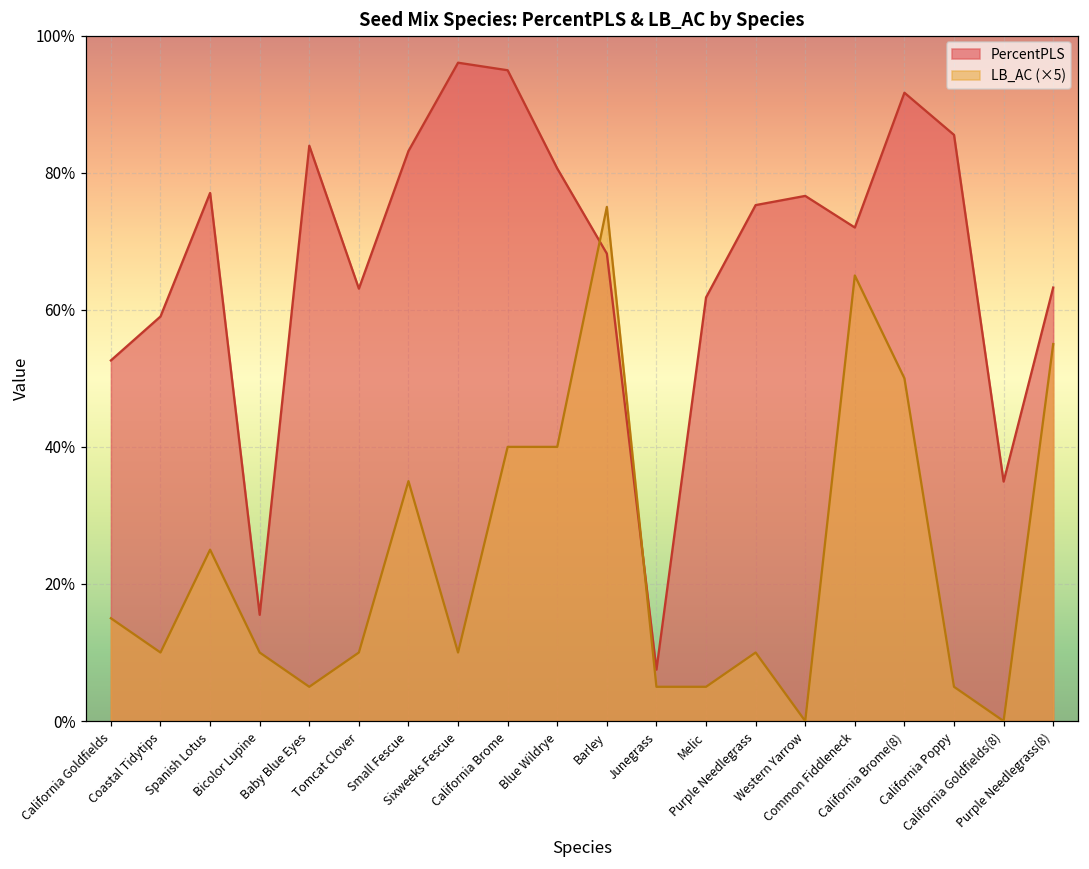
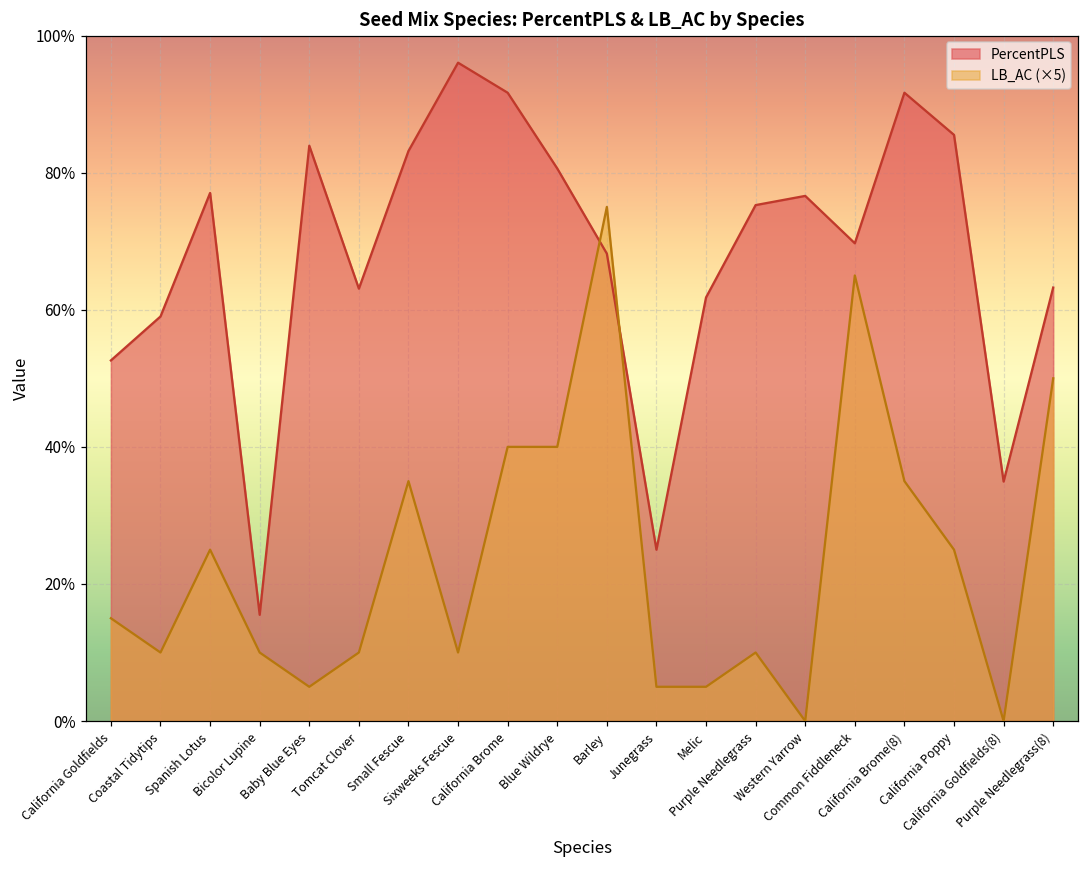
  {
    "PercentPLS": {
      "California Goldfields": "53%",
      "Coastal Tidytips": "59%",
      "Spanish Lotus": "77%",
      "Bicolor Lupine": "16%",
      "Baby Blue Eyes": "84%",
      "Tomcat Clover": "63%",
      "Small Fescue": "83%",
      "Sixweeks Fescue": "96%",
-     "California Brome": "95%",
+     "California Brome": "92%",
      "Blue Wildrye": "81%",
      "Barley": "68%",
-     "Junegrass": "8%",
+     "Junegrass": "25%",
      "Melic": "62%",
      "Purple Needlegrass": "75%",
      "Western Yarrow": "77%",
-     "Common Fiddleneck": "72%",
+     "Common Fiddleneck": "70%",
      "California Brome(8)": "92%",
      "California Poppy": "86%",
      "California Goldfields(8)": "35%",
      "Purple Needlegrass(8)": "63%"
    },
    "LB_AC (×5)": {
      "California Goldfields": "15%",
      "Coastal Tidytips": "10%",
      "Spanish Lotus": "25%",
      "Bicolor Lupine": "10%",
      "Baby Blue Eyes": "5%",
      "Tomcat Clover": "10%",
      "Small Fescue": "35%",
      "Sixweeks Fescue": "10%",
      "California Brome": "40%",
      "Blue Wildrye": "40%",
      "Barley": "75%",
      "Junegrass": "5%",
      "Melic": "5%",
      "Purple Needlegrass": "10%",
      "Western Yarrow": "0%",
      "Common Fiddleneck": "65%",
-     "California Brome(8)": "50%",
-     "California Poppy": "5%",
+     "California Brome(8)": "35%",
+     "California Poppy": "25%",
      "California Goldfields(8)": "0%",
-     "Purple Needlegrass(8)": "55%"
+     "Purple Needlegrass(8)": "50%"
    }
  }
